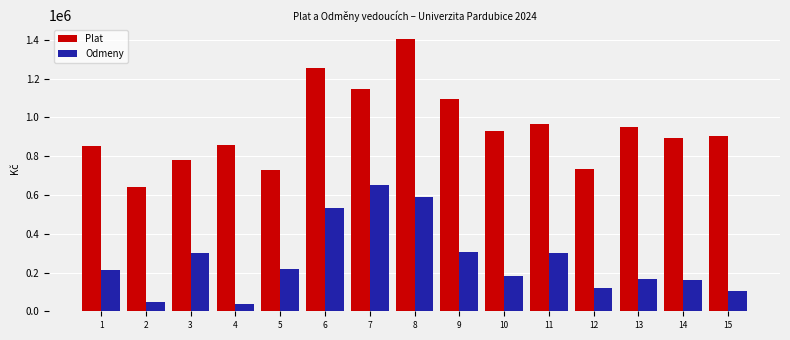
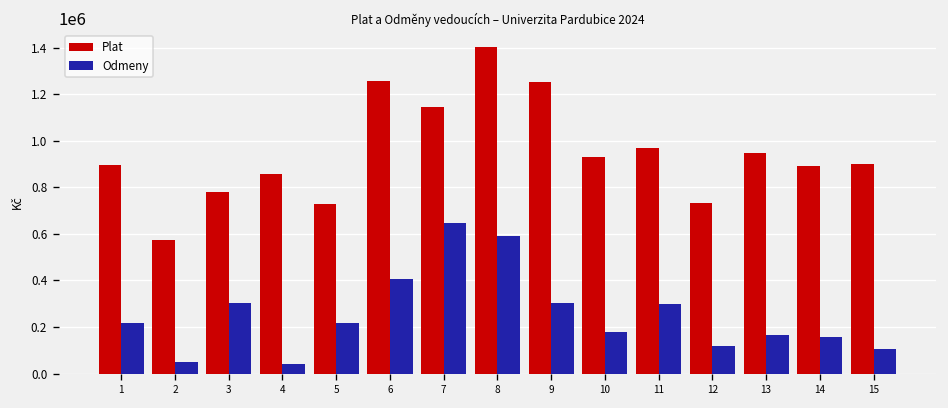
  {
    "Plat": {
-     "1": 850000,
-     "2": 640000,
+     "1": 900000,
+     "2": 580000,
      "3": 780000,
      "4": 860000,
      "5": 730000,
      "6": 1260000,
      "7": 1150000,
      "8": 1410000,
-     "9": 1100000,
+     "9": 1250000,
      "10": 930000,
      "11": 970000,
      "12": 730000,
      "13": 950000,
      "14": 890000,
      "15": 900000
    },
    "Odmeny": {
      "1": 220000,
      "2": 50000,
      "3": 300000,
      "4": 40000,
      "5": 220000,
-     "6": 530000,
+     "6": 410000,
      "7": 650000,
      "8": 590000,
      "9": 300000,
      "10": 180000,
      "11": 300000,
      "12": 120000,
      "13": 170000,
      "14": 160000,
      "15": 100000
    }
  }
